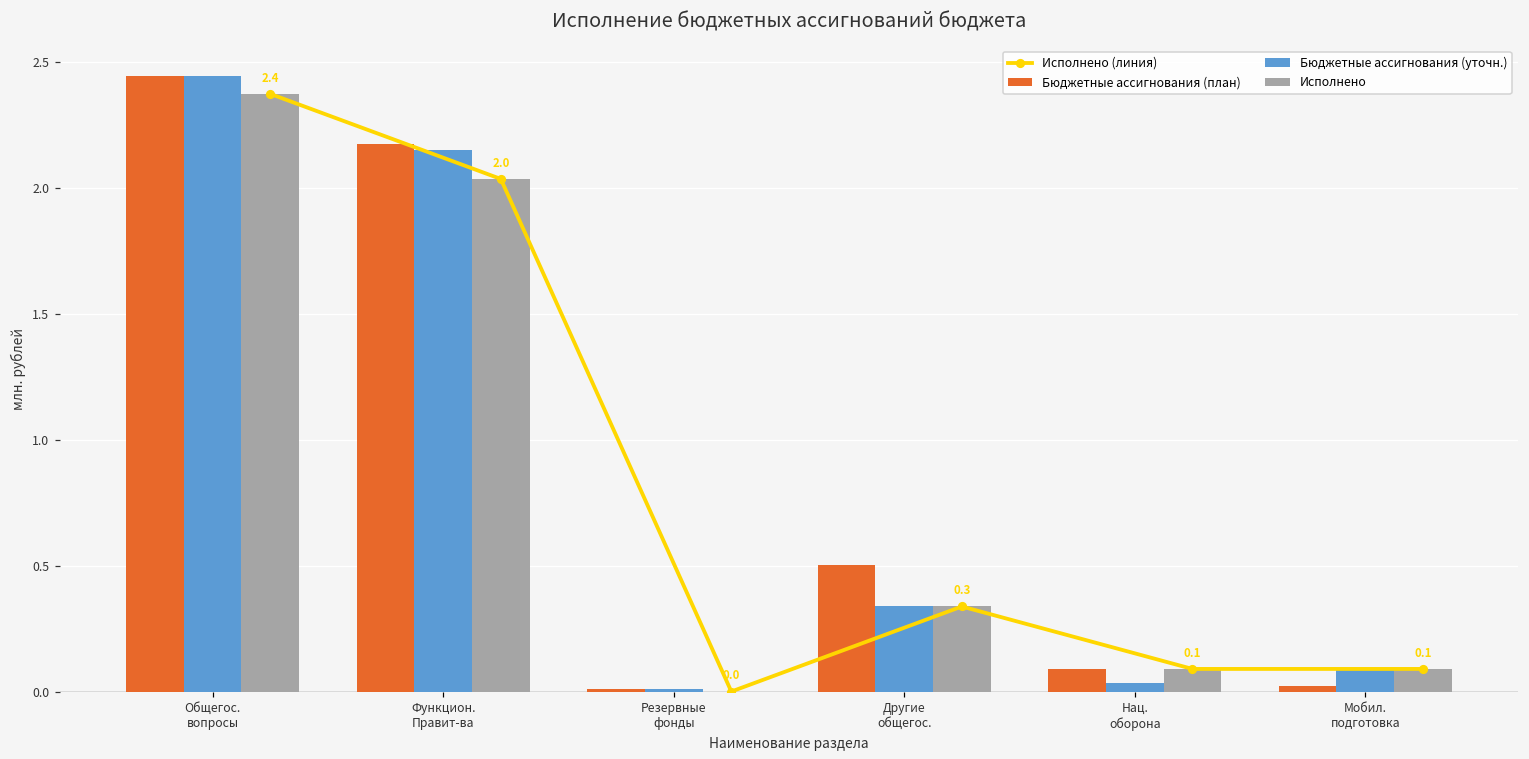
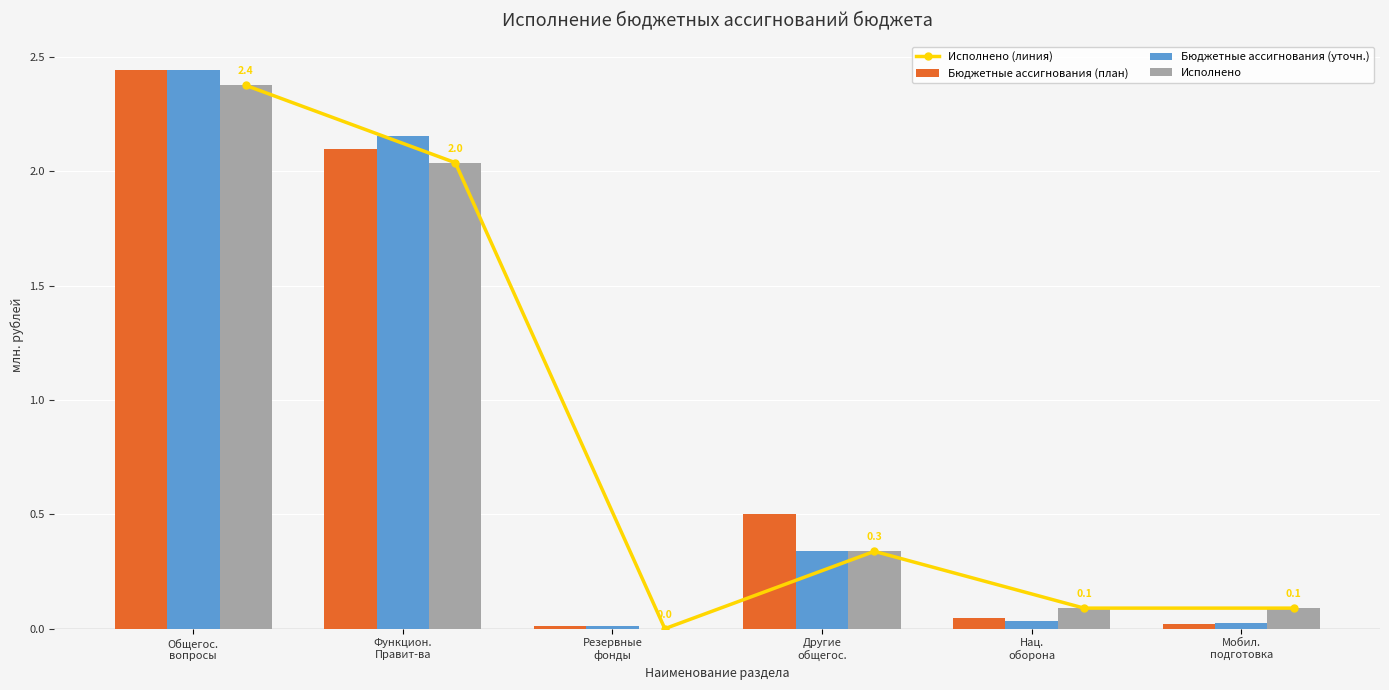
  {
    "Бюджетные ассигнования (план)": {
      "Общегос. вопросы": 2.44,
-     "Функцион. Правит-ва": 2.17,
+     "Функцион. Правит-ва": 2.10,
      "Другие общегос.": 0.50,
-     "Нац. оборона": 0.09,
+     "Нац. оборона": 0.05,
      "Мобил. подготовка": 0.02
    },
    "Бюджетные ассигнования (уточн.)": {
      "Общегос. вопросы": 2.44,
      "Функцион. Правит-ва": 2.15,
      "Другие общегос.": 0.34,
      "Нац. оборона": 0.03,
-     "Мобил. подготовка": 0.09
+     "Мобил. подготовка": 0.03
    },
    "Исполнено": {
      "Общегос. вопросы": 2.4,
      "Функцион. Правит-ва": 2.0,
      "Резервные фонды": 0.0,
      "Другие общегос.": 0.3,
      "Нац. оборона": 0.1,
      "Мобил. подготовка": 0.1
    }
  }
